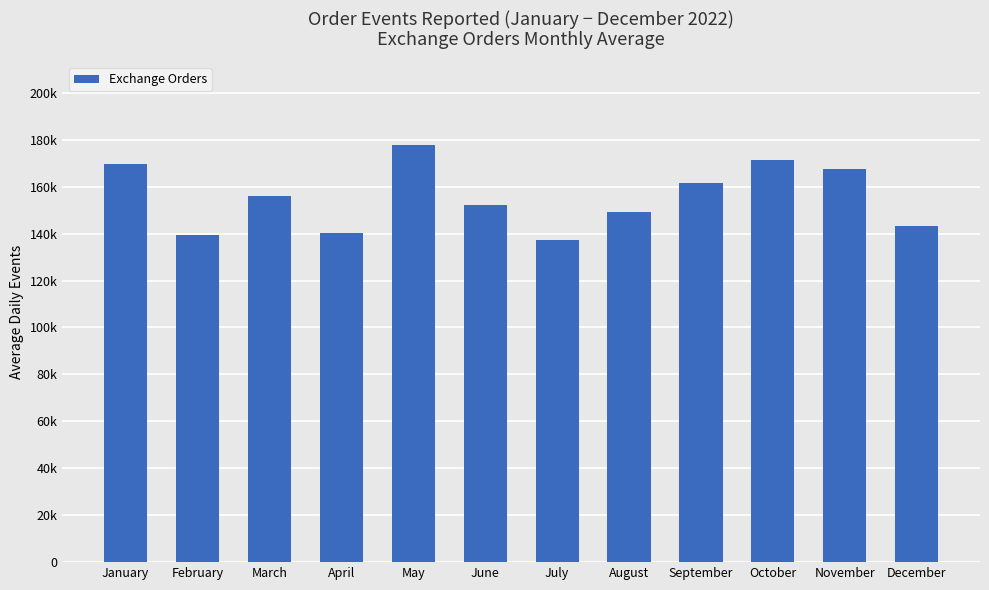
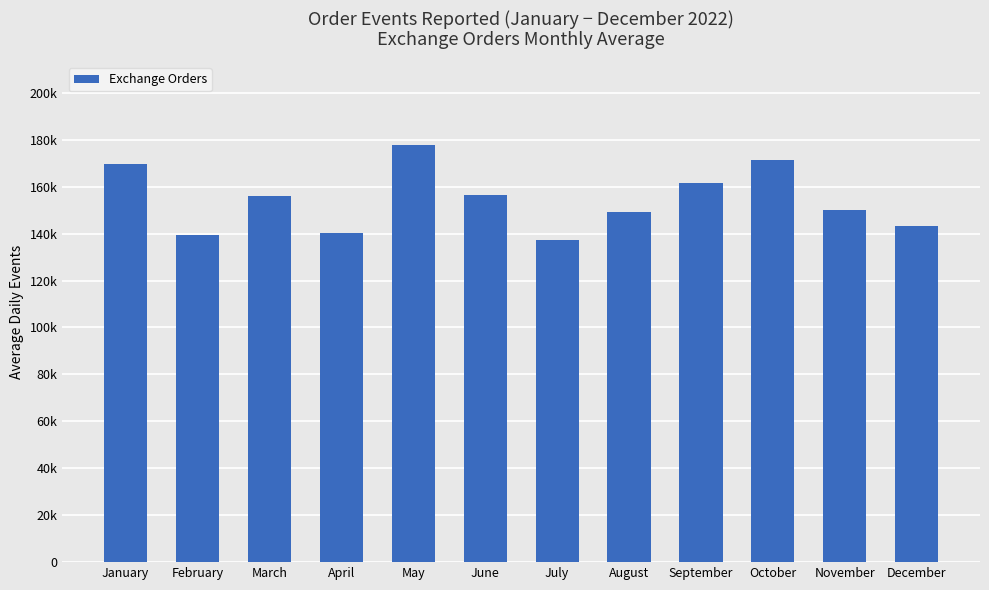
  {
    "January": 170000,
    "February": 140000,
    "March": 156000,
    "April": 140000,
    "May": 178000,
-   "June": 152000,
+   "June": 157000,
    "July": 137000,
    "August": 149000,
    "September": 162000,
    "October": 171000,
-   "November": 168000,
+   "November": 150000,
    "December": 143000
  }
